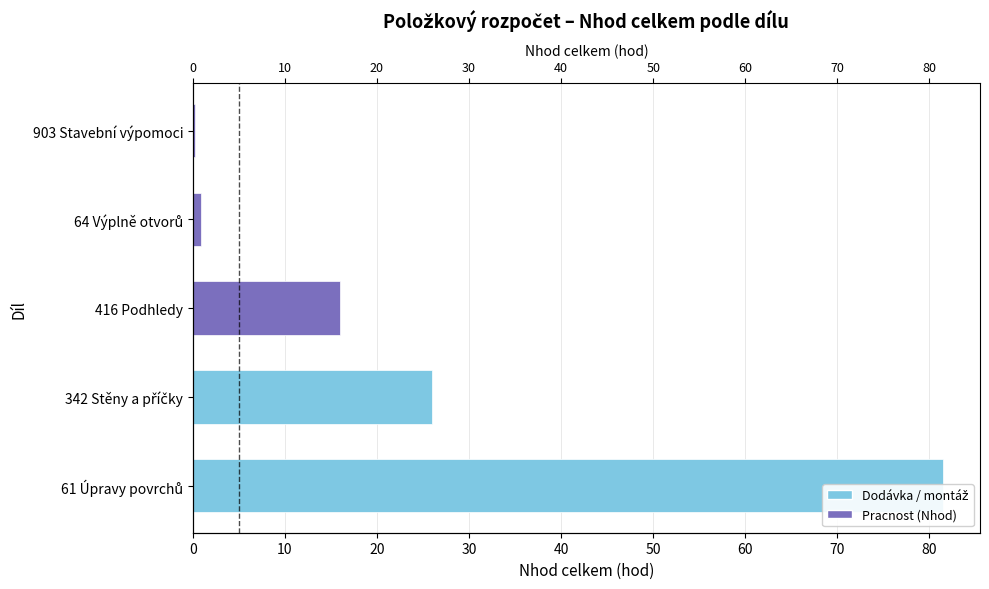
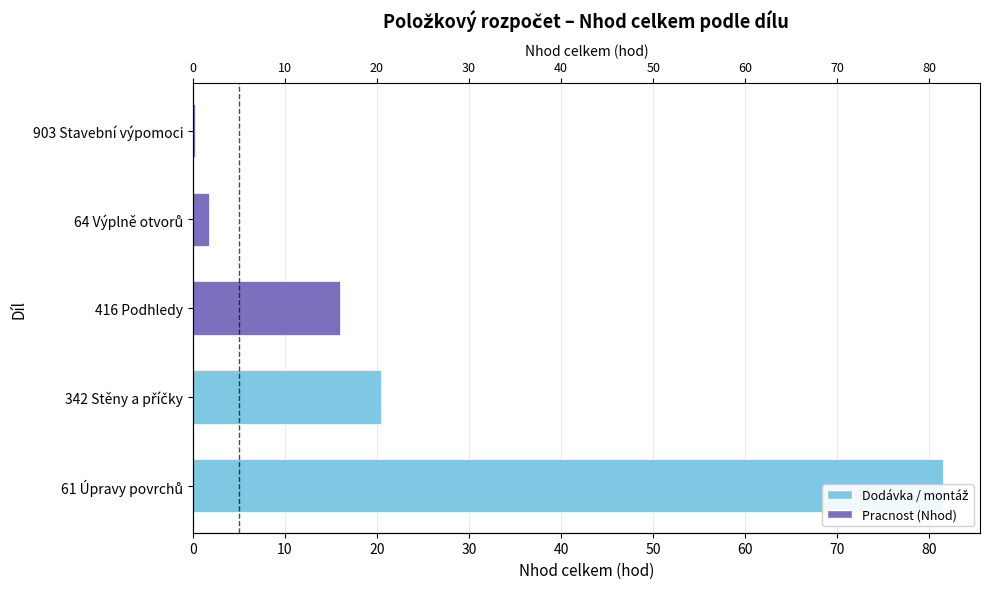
  {
-   "64 Výplně otvorů": 1,
+   "64 Výplně otvorů": 2,
    "416 Podhledy": 16,
-   "342 Stěny a příčky": 26
+   "342 Stěny a příčky": 20
  }
